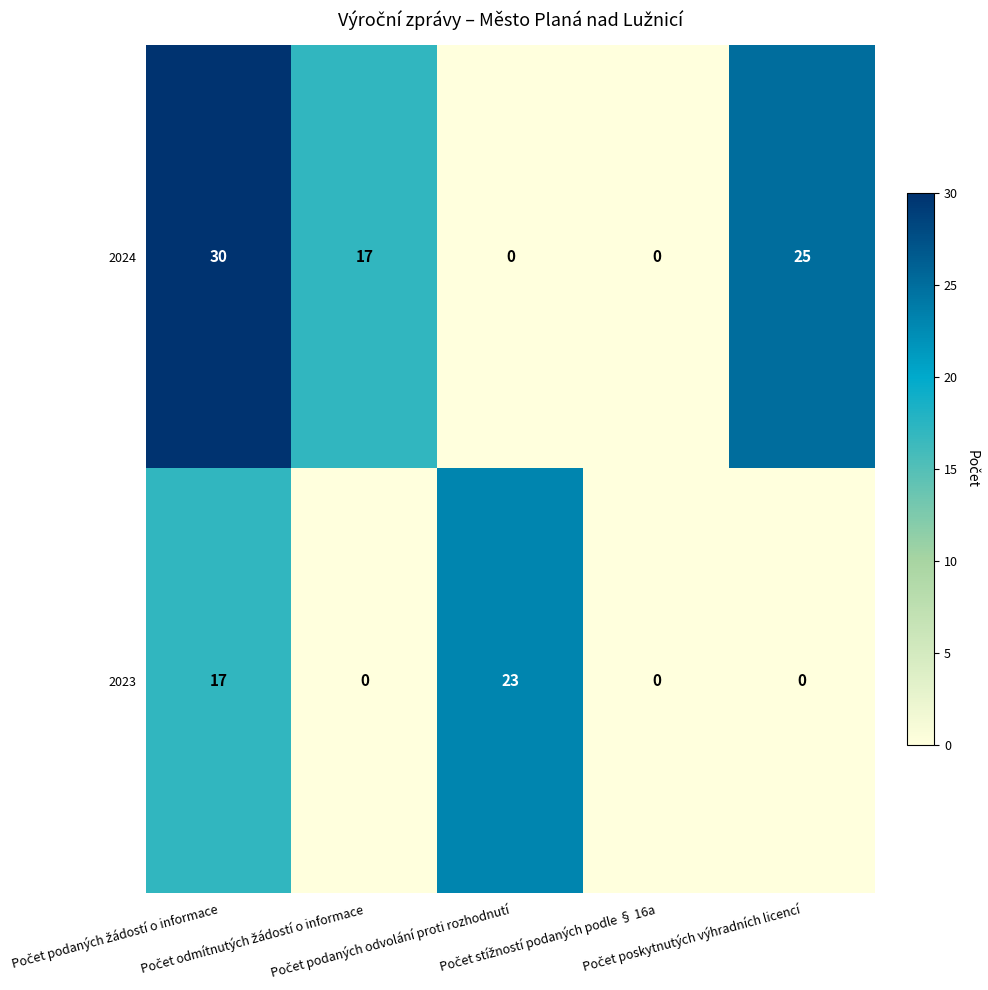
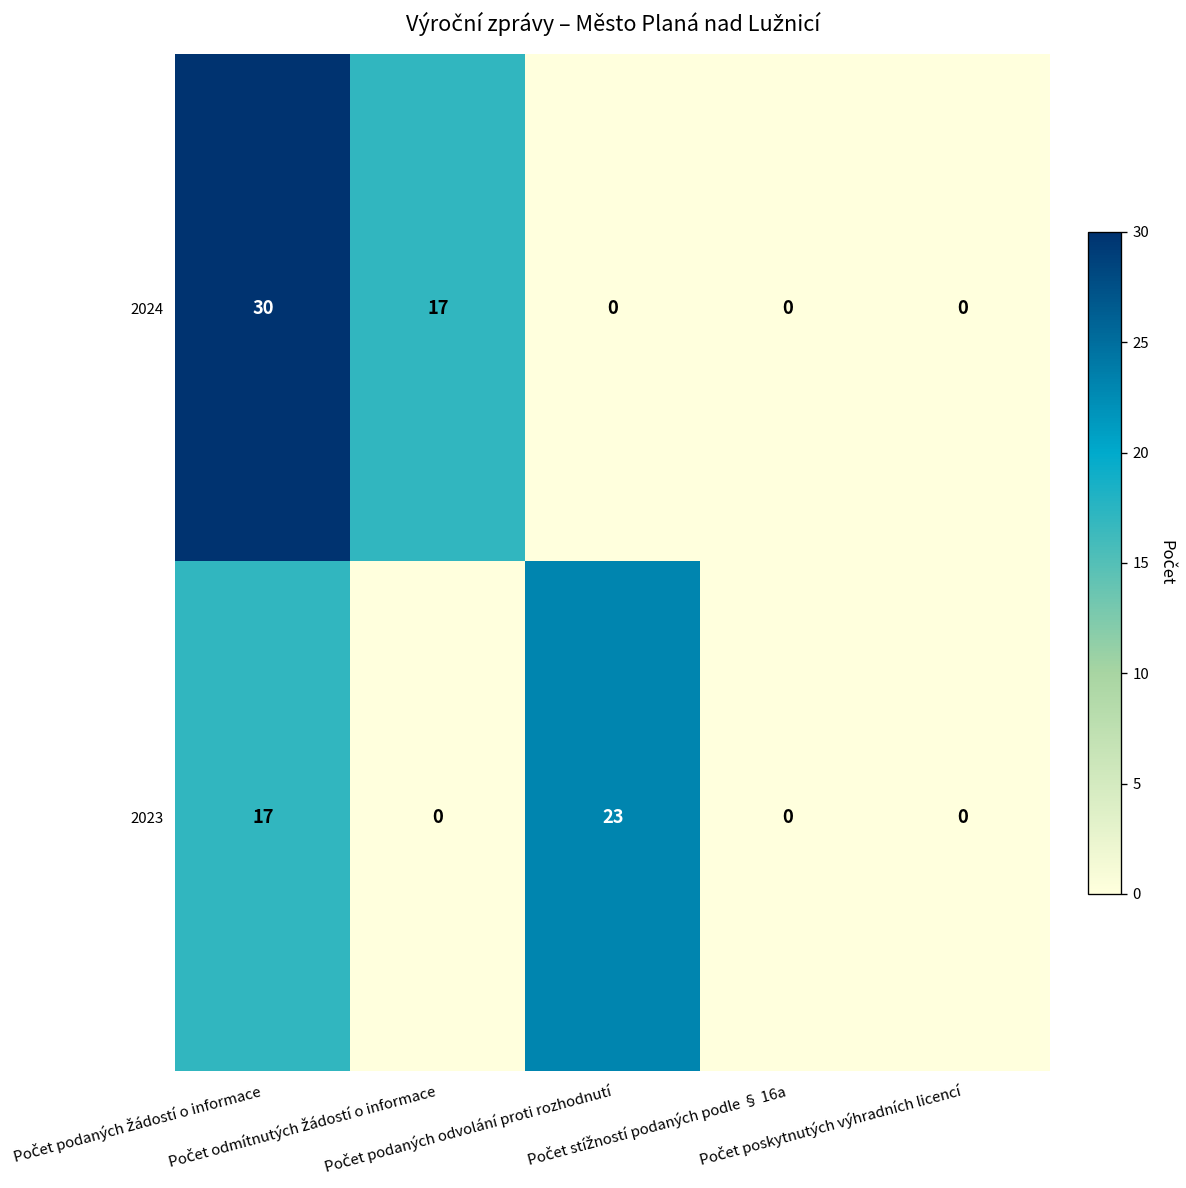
  {
    "2024": {
      "Počet podaných žádostí o informace": 30,
      "Počet odmítnutých žádostí o informace": 17,
      "Počet podaných odvolání proti rozhodnutí": 0,
      "Počet stížností podaných podle § 16a": 0,
-     "Počet poskytnutých výhradních licencí": 25
+     "Počet poskytnutých výhradních licencí": 0
    },
    "2023": {
      "Počet podaných žádostí o informace": 17,
      "Počet odmítnutých žádostí o informace": 0,
      "Počet podaných odvolání proti rozhodnutí": 23,
      "Počet stížností podaných podle § 16a": 0,
      "Počet poskytnutých výhradních licencí": 0
    }
  }
